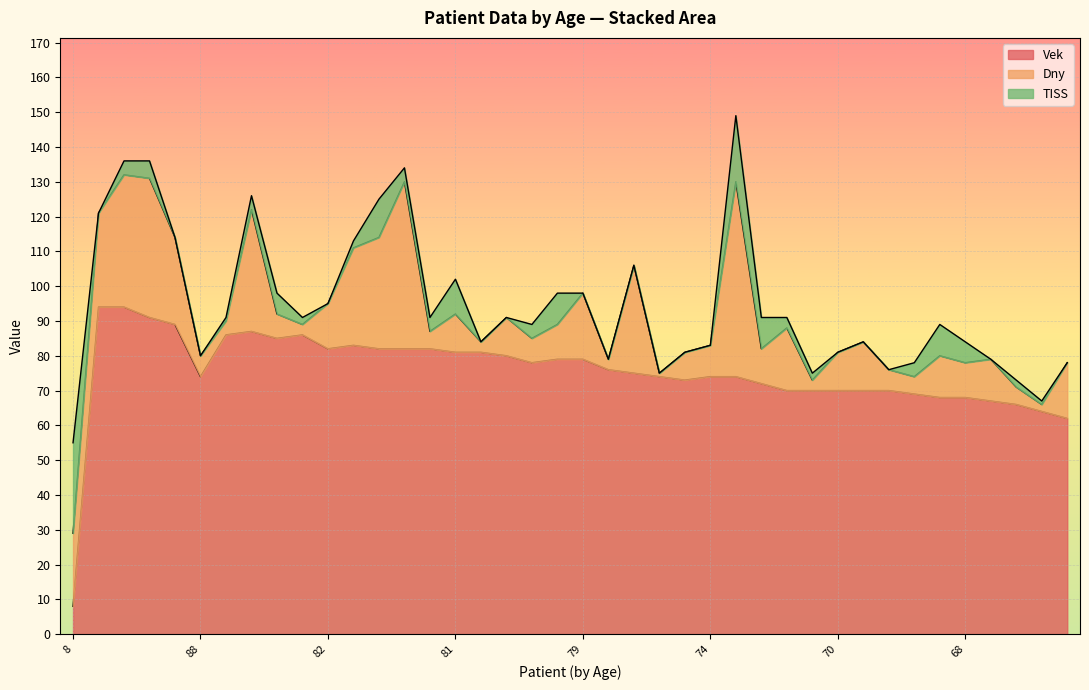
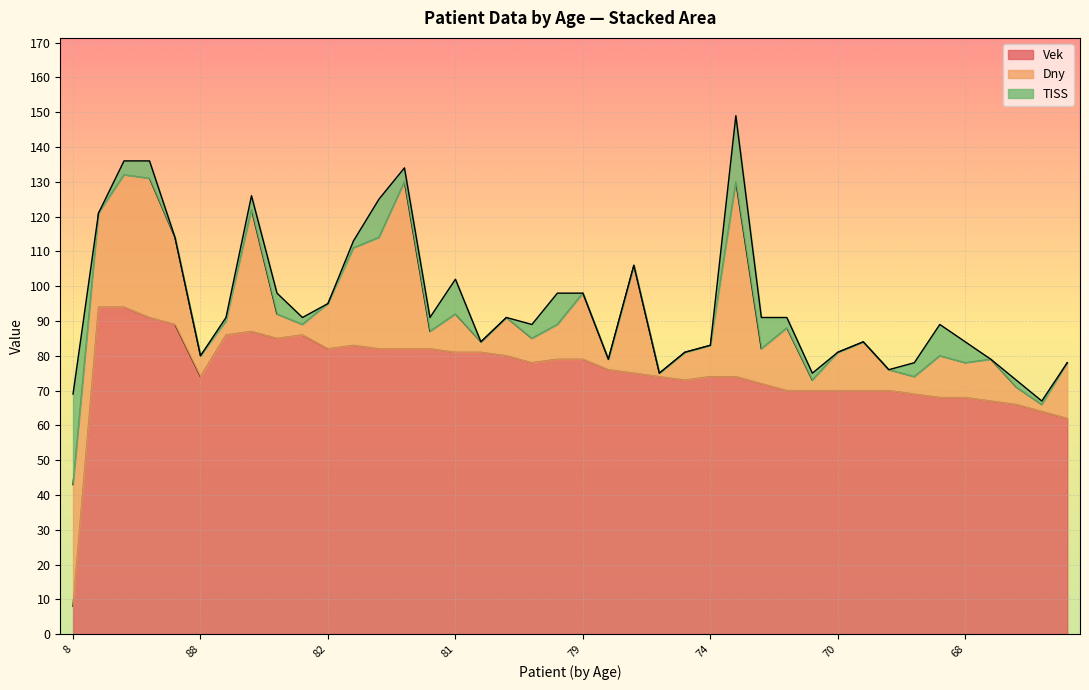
  {
    "Vek": {
      "8": 8,
      "88": 74
    },
    "Dny": {
-     "8": 21
+     "8": 35
    },
    "TISS": {
      "8": 26
    }
  }
